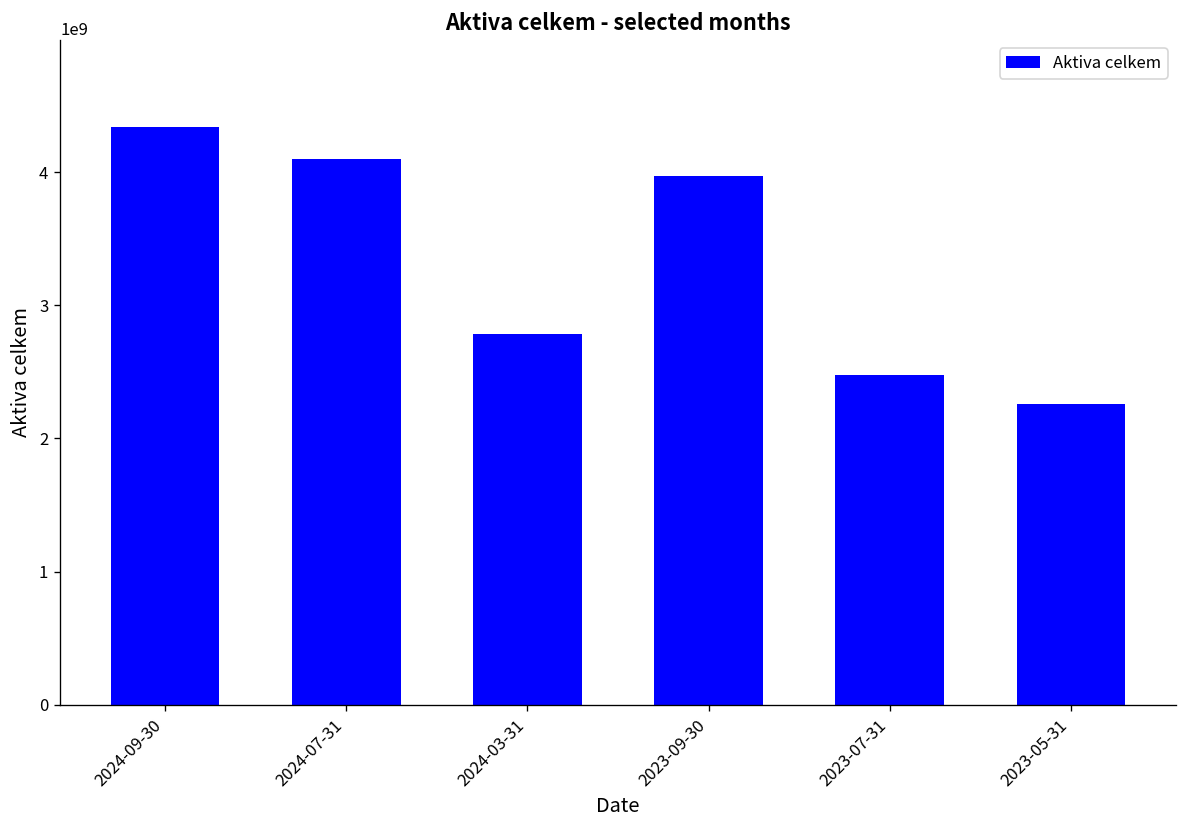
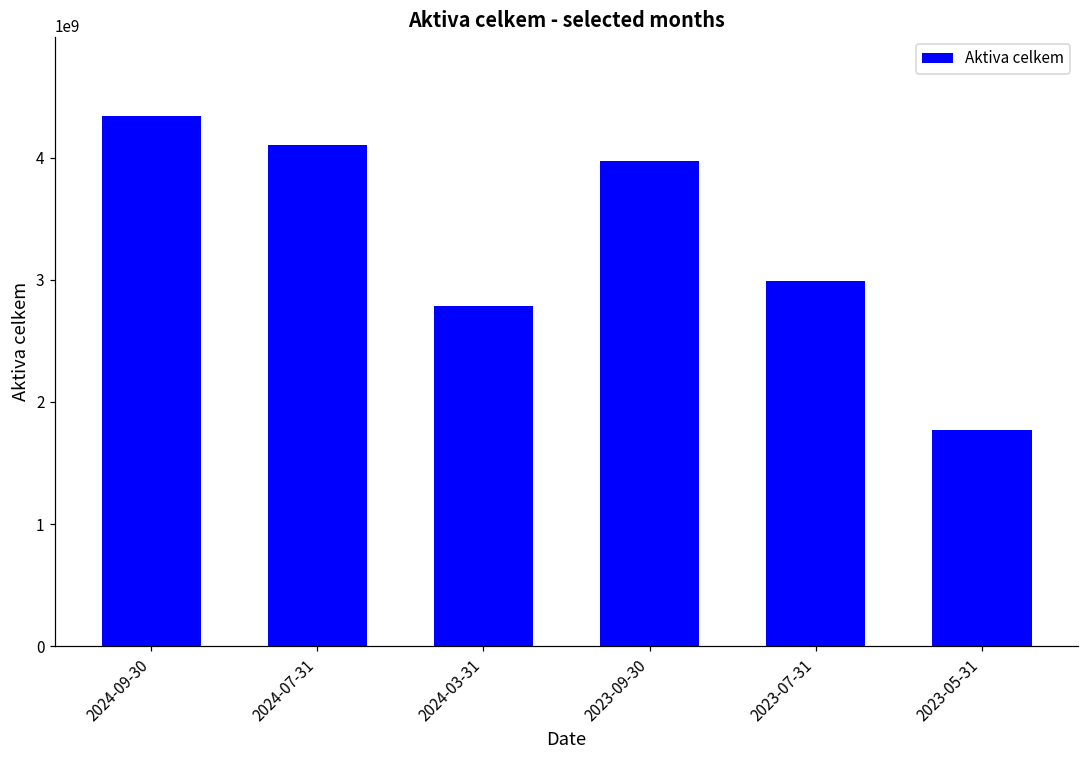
  {
    "2024-09-30": 4340000000,
    "2024-07-31": 4100000000,
    "2024-03-31": 2780000000,
    "2023-09-30": 3970000000,
-   "2023-07-31": 2480000000,
-   "2023-05-31": 2260000000
+   "2023-07-31": 2990000000,
+   "2023-05-31": 1770000000
  }
